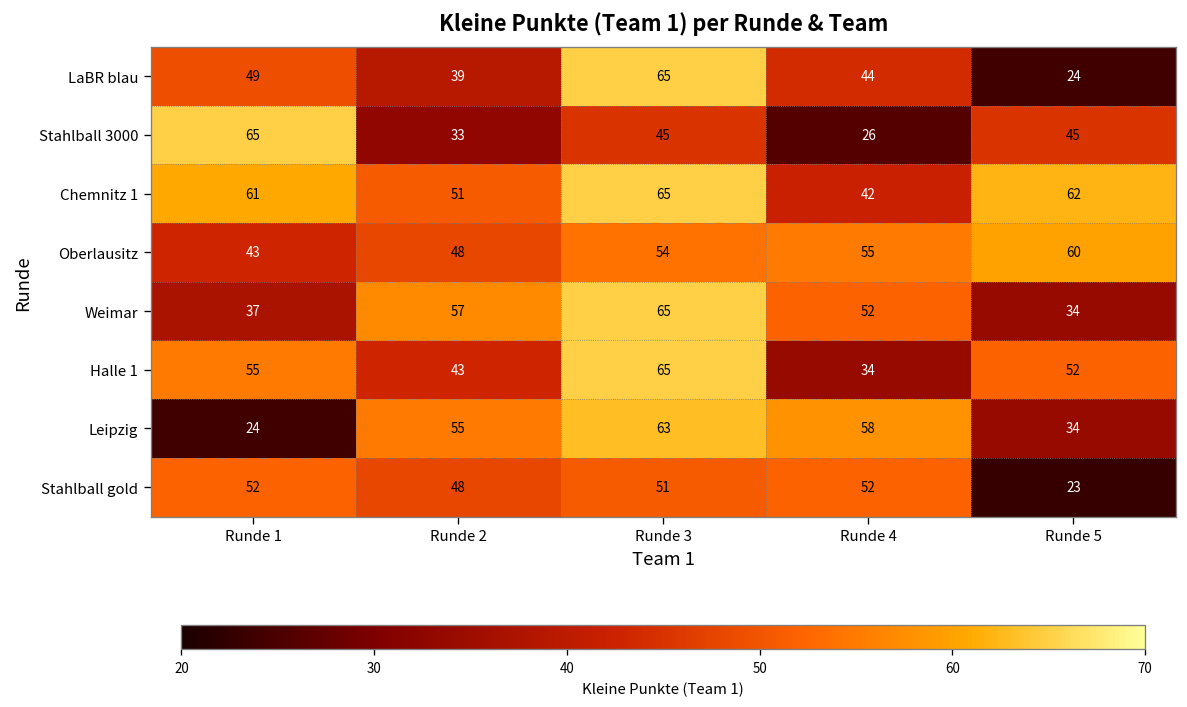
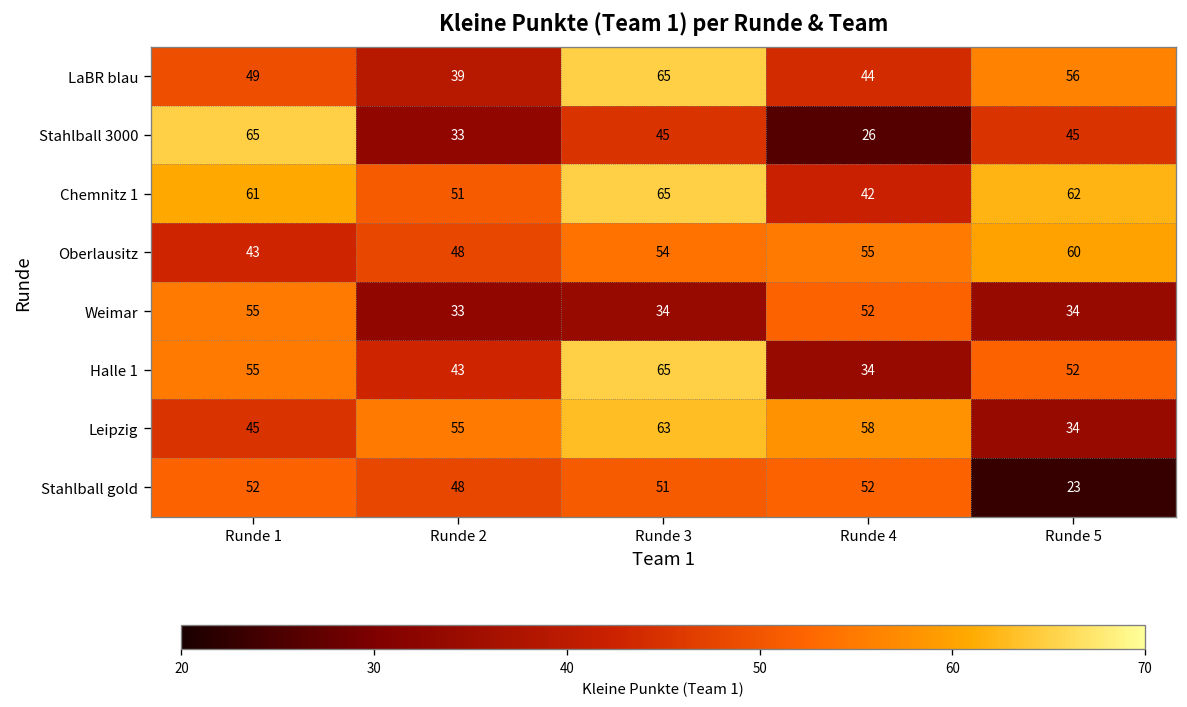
  {
    "LaBR blau": {
      "Runde 1": 49,
      "Runde 2": 39,
      "Runde 3": 65,
      "Runde 4": 44,
-     "Runde 5": 24
+     "Runde 5": 56
    },
    "Stahlball 3000": {
      "Runde 1": 65,
      "Runde 2": 33,
      "Runde 3": 45,
      "Runde 4": 26,
      "Runde 5": 45
    },
    "Chemnitz 1": {
      "Runde 1": 61,
      "Runde 2": 51,
      "Runde 3": 65,
      "Runde 4": 42,
      "Runde 5": 62
    },
    "Oberlausitz": {
      "Runde 1": 43,
      "Runde 2": 48,
      "Runde 3": 54,
      "Runde 4": 55,
      "Runde 5": 60
    },
    "Weimar": {
-     "Runde 1": 37,
-     "Runde 2": 57,
-     "Runde 3": 65,
+     "Runde 1": 55,
+     "Runde 2": 33,
+     "Runde 3": 34,
      "Runde 4": 52,
      "Runde 5": 34
    },
    "Halle 1": {
      "Runde 1": 55,
      "Runde 2": 43,
      "Runde 3": 65,
      "Runde 4": 34,
      "Runde 5": 52
    },
    "Leipzig": {
-     "Runde 1": 24,
+     "Runde 1": 45,
      "Runde 2": 55,
      "Runde 3": 63,
      "Runde 4": 58,
      "Runde 5": 34
    },
    "Stahlball gold": {
      "Runde 1": 52,
      "Runde 2": 48,
      "Runde 3": 51,
      "Runde 4": 52,
      "Runde 5": 23
    }
  }
